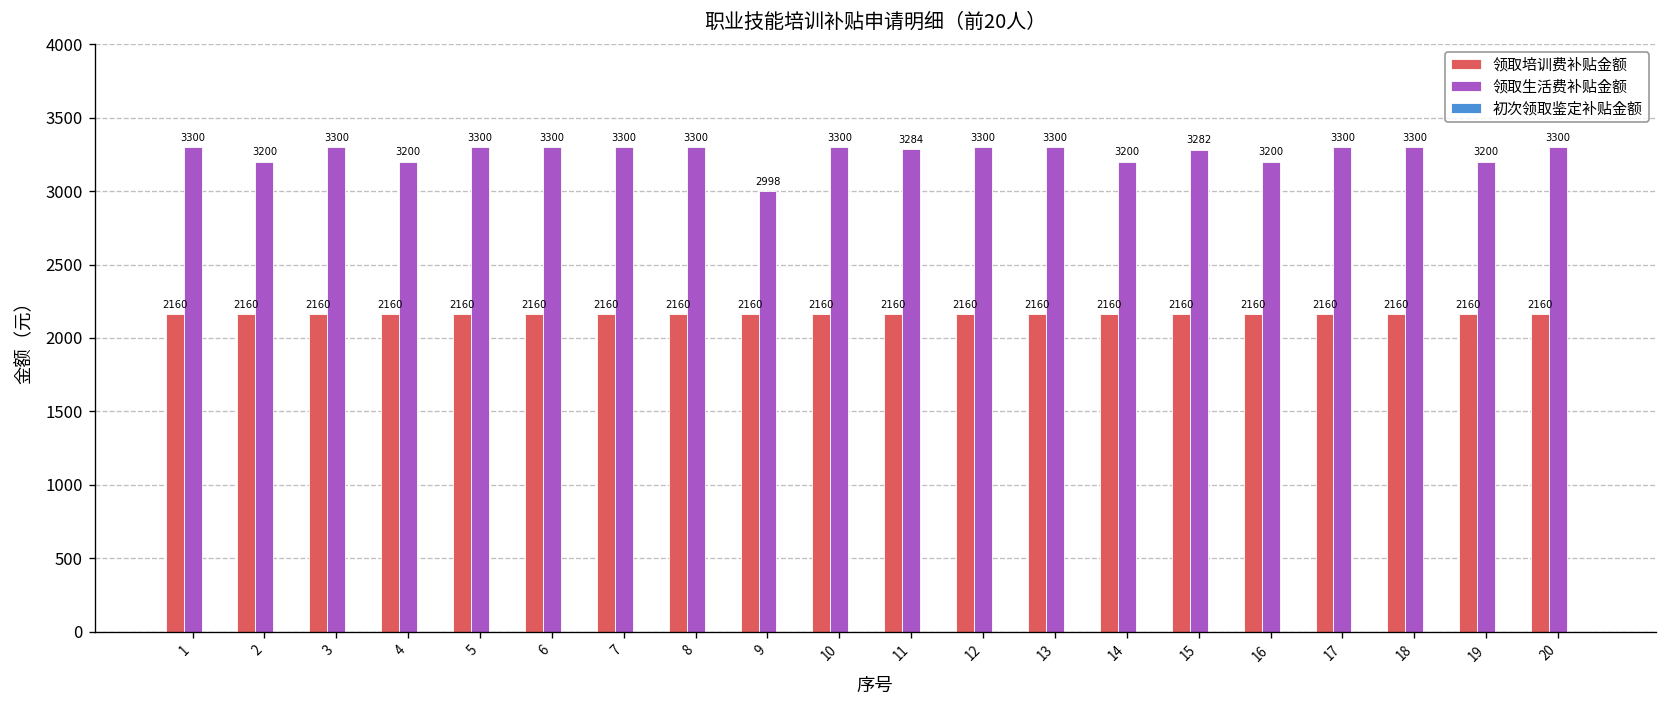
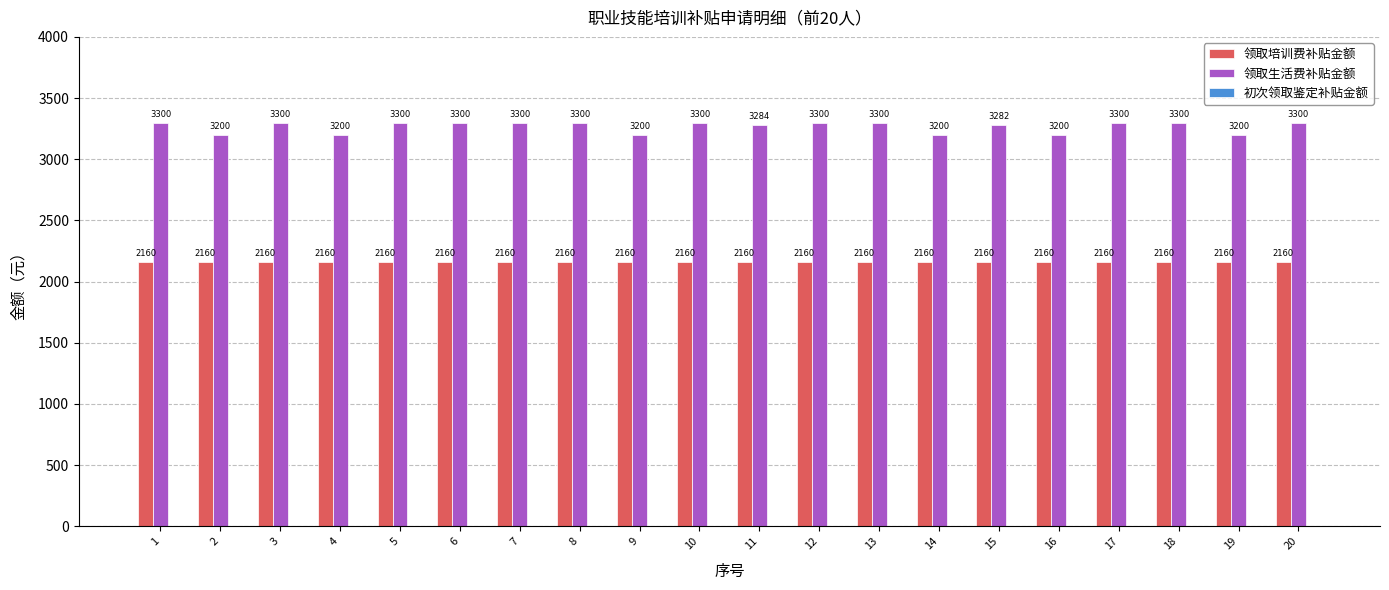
  {
    "领取培训费补贴金额": {
      "1": 2160,
      "2": 2160,
      "3": 2160,
      "4": 2160,
      "5": 2160,
      "6": 2160,
      "7": 2160,
      "8": 2160,
      "9": 2160,
      "10": 2160,
      "11": 2160,
      "12": 2160,
      "13": 2160,
      "14": 2160,
      "15": 2160,
      "16": 2160,
      "17": 2160,
      "18": 2160,
      "19": 2160,
      "20": 2160
    },
    "领取生活费补贴金额": {
      "1": 3300,
      "2": 3200,
      "3": 3300,
      "4": 3200,
      "5": 3300,
      "6": 3300,
      "7": 3300,
      "8": 3300,
-     "9": 2998,
+     "9": 3200,
      "10": 3300,
      "11": 3284,
      "12": 3300,
      "13": 3300,
      "14": 3200,
      "15": 3282,
      "16": 3200,
      "17": 3300,
      "18": 3300,
      "19": 3200,
      "20": 3300
    },
    "初次领取鉴定补贴金额": {
      "1": 0,
      "2": 0,
      "3": 0,
      "4": 0,
      "5": 0,
      "6": 0,
      "7": 0,
      "8": 0,
      "9": 0,
      "10": 0,
      "11": 0,
      "12": 0,
      "13": 0,
      "14": 0,
      "15": 0,
      "16": 0,
      "17": 0,
      "18": 0,
      "19": 0,
      "20": 0
    }
  }
